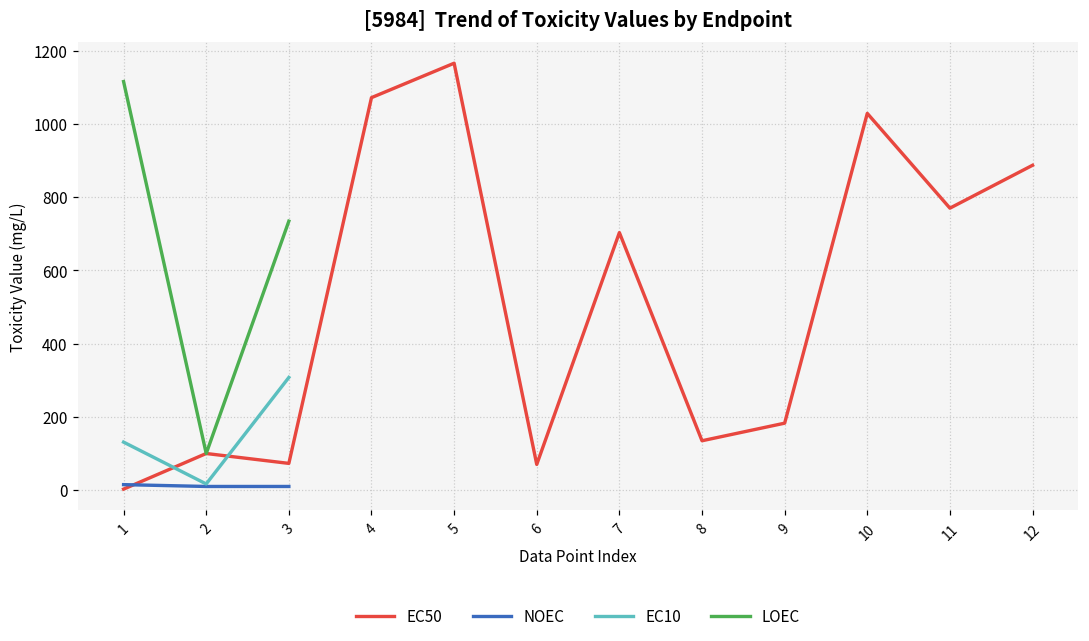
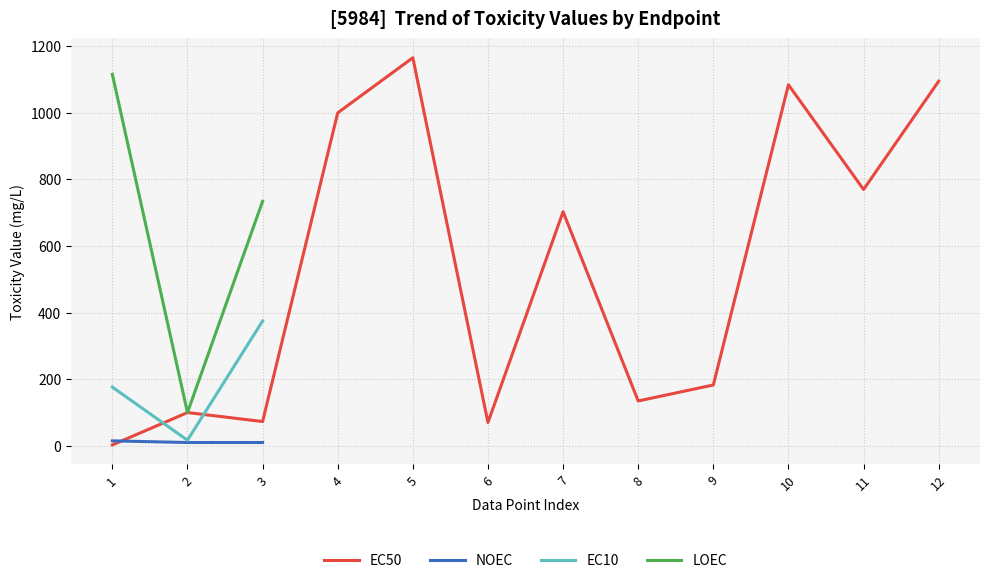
  {
    "EC50": {
      "1": 0,
      "3": 70,
-     "4": 1070,
+     "4": 1000,
      "5": 1170,
      "6": 70,
      "7": 700,
      "8": 130,
      "9": 180,
-     "10": 1030,
+     "10": 1080,
      "11": 770,
-     "12": 890
+     "12": 1100
    },
    "NOEC": {
      "1": 20,
      "3": 10
    },
    "EC10": {
-     "1": 130,
-     "3": 310
+     "1": 180,
+     "3": 370
    },
    "LOEC": {
      "1": 1120,
      "3": 730
    }
  }
